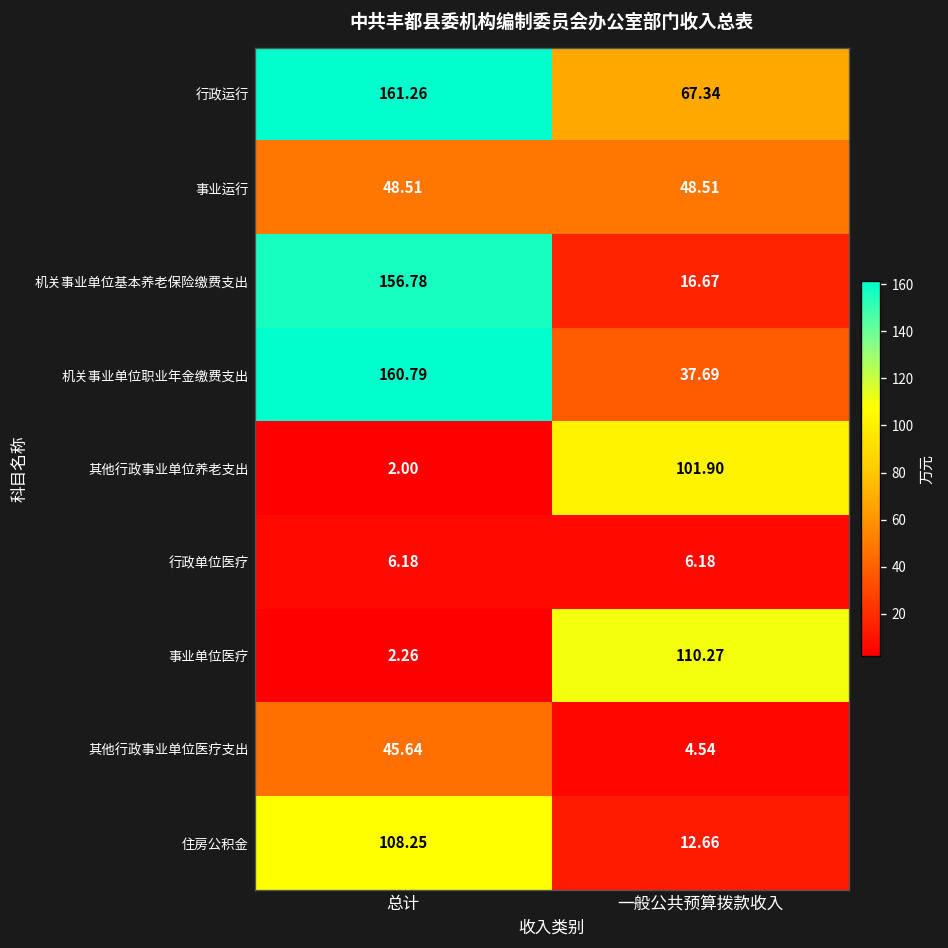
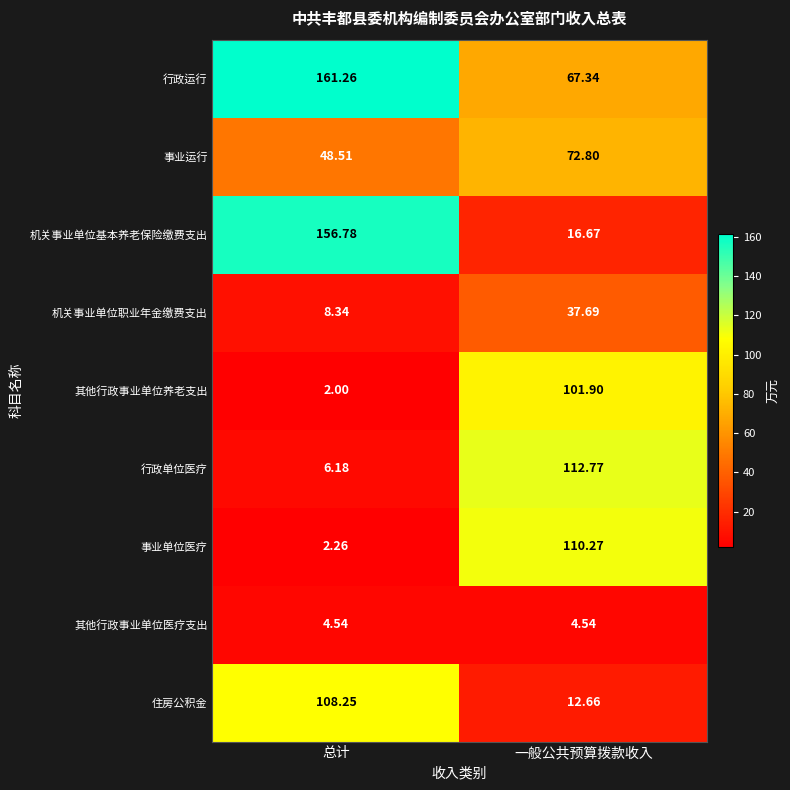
  {
    "行政运行": {
      "总计": 161.26,
      "一般公共预算拨款收入": 67.34
    },
    "事业运行": {
      "总计": 48.51,
-     "一般公共预算拨款收入": 48.51
+     "一般公共预算拨款收入": 72.80
    },
    "机关事业单位基本养老保险缴费支出": {
      "总计": 156.78,
      "一般公共预算拨款收入": 16.67
    },
    "机关事业单位职业年金缴费支出": {
-     "总计": 160.79,
+     "总计": 8.34,
      "一般公共预算拨款收入": 37.69
    },
    "其他行政事业单位养老支出": {
      "总计": 2.00,
      "一般公共预算拨款收入": 101.90
    },
    "行政单位医疗": {
      "总计": 6.18,
-     "一般公共预算拨款收入": 6.18
+     "一般公共预算拨款收入": 112.77
    },
    "事业单位医疗": {
      "总计": 2.26,
      "一般公共预算拨款收入": 110.27
    },
    "其他行政事业单位医疗支出": {
-     "总计": 45.64,
+     "总计": 4.54,
      "一般公共预算拨款收入": 4.54
    },
    "住房公积金": {
      "总计": 108.25,
      "一般公共预算拨款收入": 12.66
    }
  }
